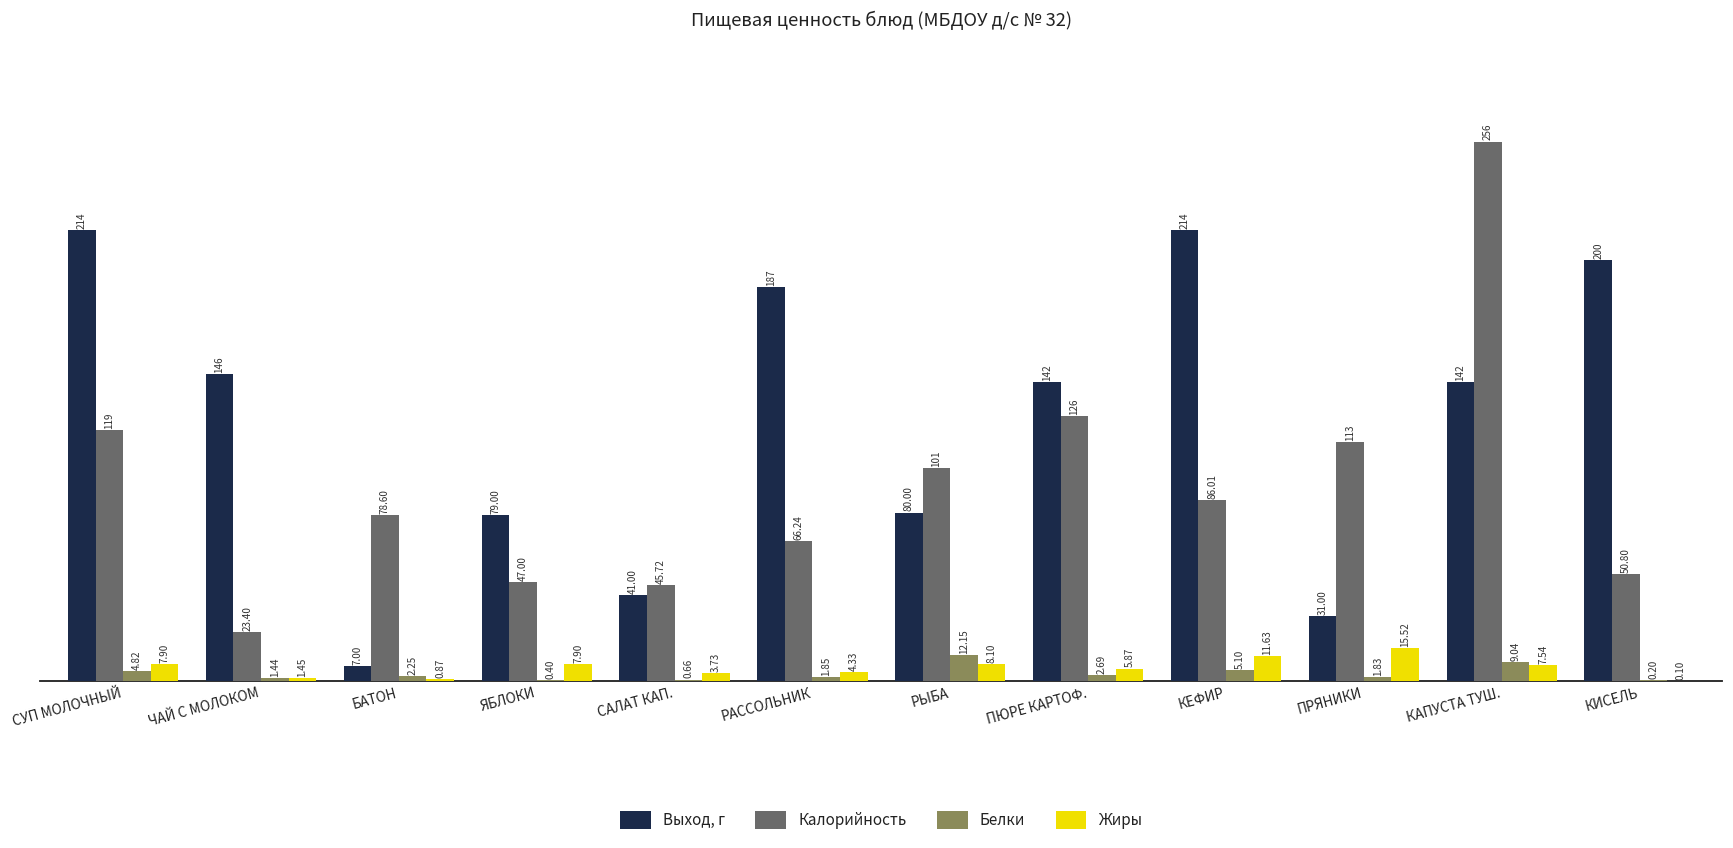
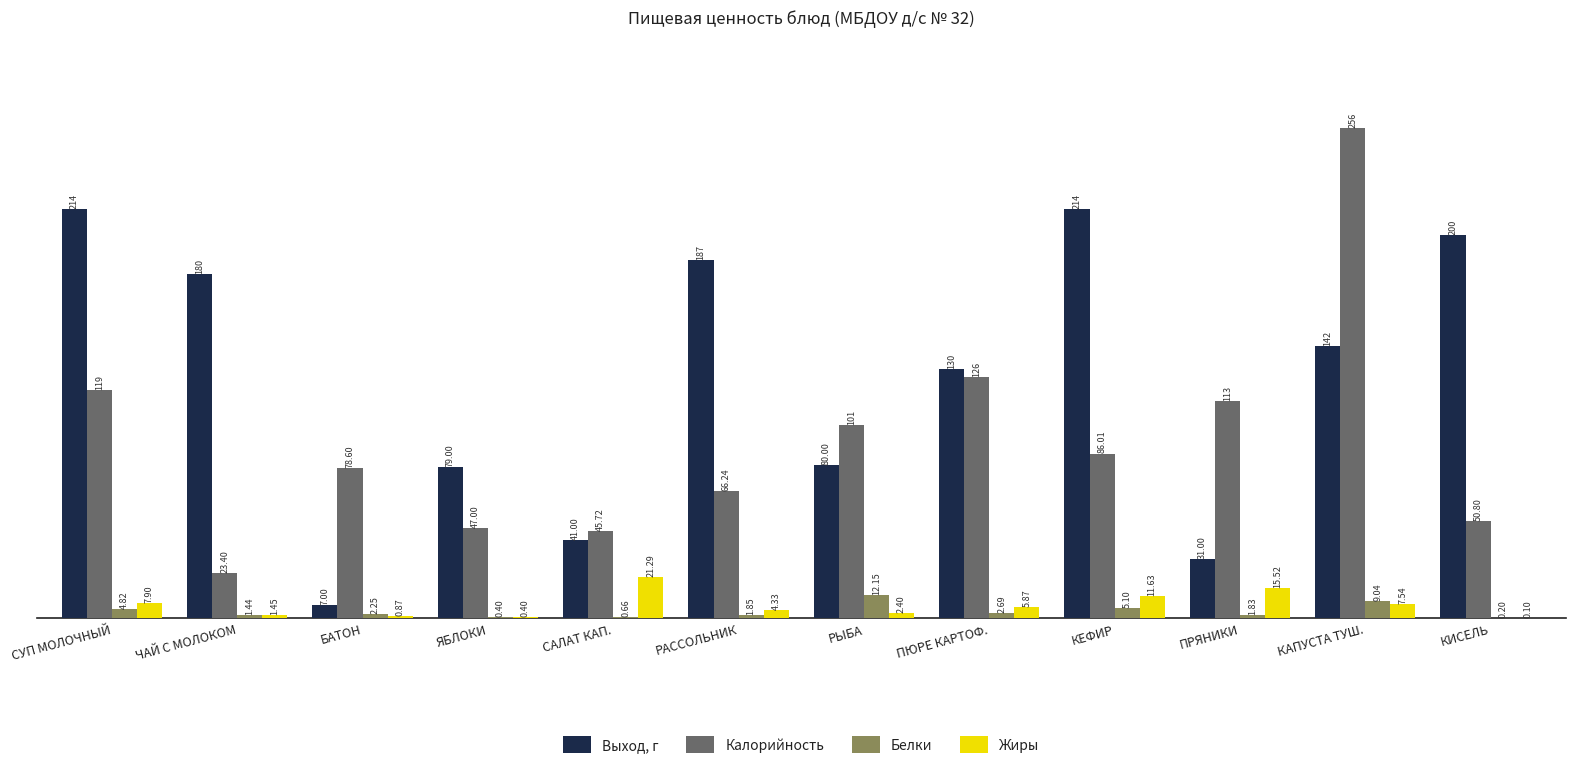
  {
    "Выход, г": {
      "СУП МОЛОЧНЫЙ": 214,
-     "ЧАЙ С МОЛОКОМ": 146,
+     "ЧАЙ С МОЛОКОМ": 180,
      "БАТОН": 7.00,
      "ЯБЛОКИ": 79.00,
      "САЛАТ КАП.": 41.00,
      "РАССОЛЬНИК": 187,
      "РЫБА": 80.00,
-     "ПЮРЕ КАРТОФ.": 142,
+     "ПЮРЕ КАРТОФ.": 130,
      "КЕФИР": 214,
      "ПРЯНИКИ": 31.00,
      "КАПУСТА ТУШ.": 142,
      "КИСЕЛЬ": 200
    },
    "Жиры": {
      "СУП МОЛОЧНЫЙ": 7.90,
      "ЧАЙ С МОЛОКОМ": 1.45,
      "БАТОН": 0.87,
-     "ЯБЛОКИ": 7.90,
-     "САЛАТ КАП.": 3.73,
+     "ЯБЛОКИ": 0.40,
+     "САЛАТ КАП.": 21.29,
      "РАССОЛЬНИК": 4.33,
-     "РЫБА": 8.10,
+     "РЫБА": 2.40,
      "ПЮРЕ КАРТОФ.": 5.87,
      "КЕФИР": 11.63,
      "ПРЯНИКИ": 15.52,
      "КАПУСТА ТУШ.": 7.54,
      "КИСЕЛЬ": 0.10
    }
  }
